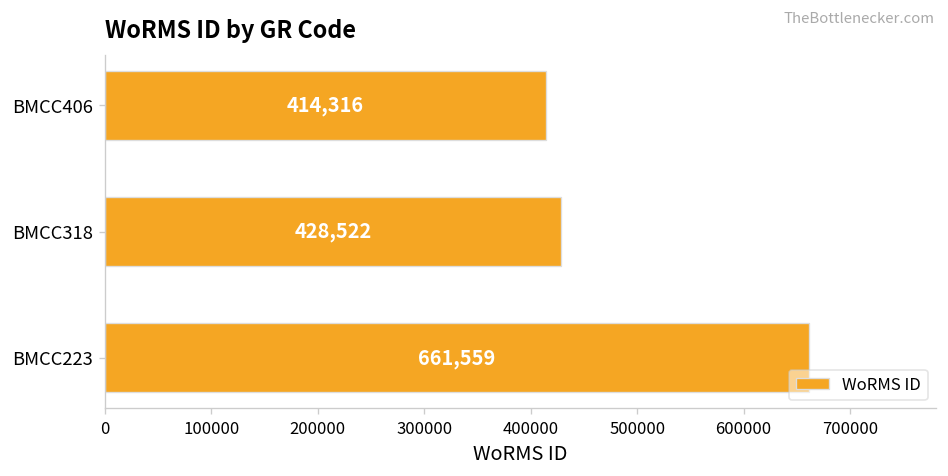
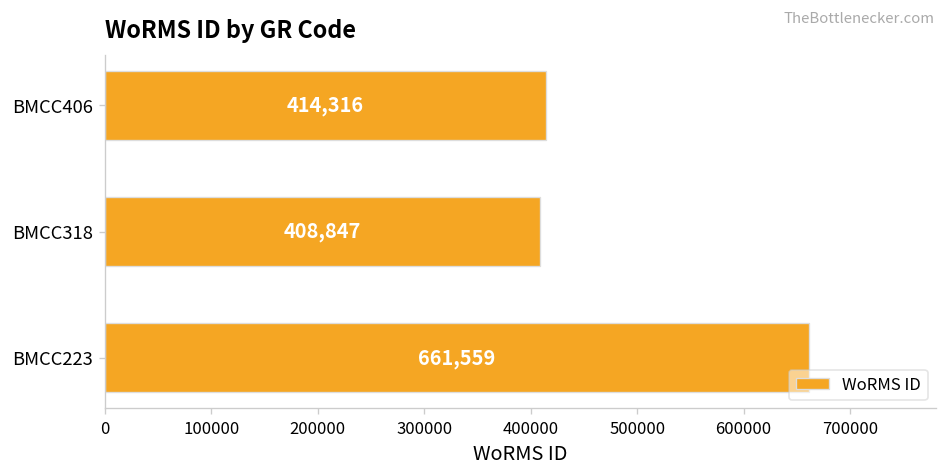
  {
    "BMCC406": "414,316",
-   "BMCC318": "428,522",
+   "BMCC318": "408,847",
    "BMCC223": "661,559"
  }
